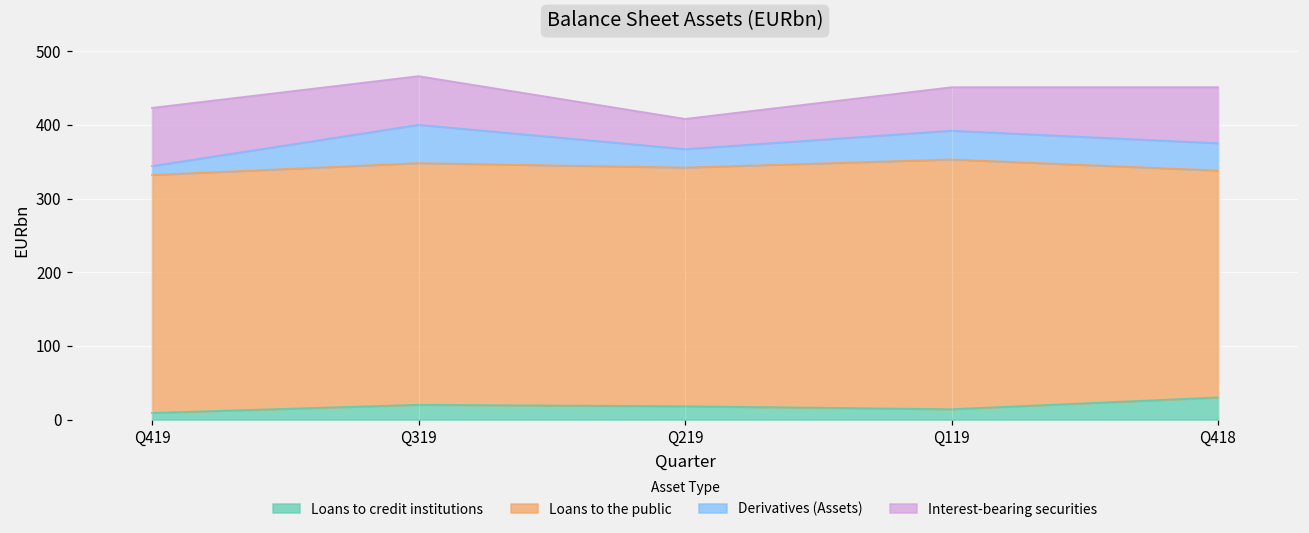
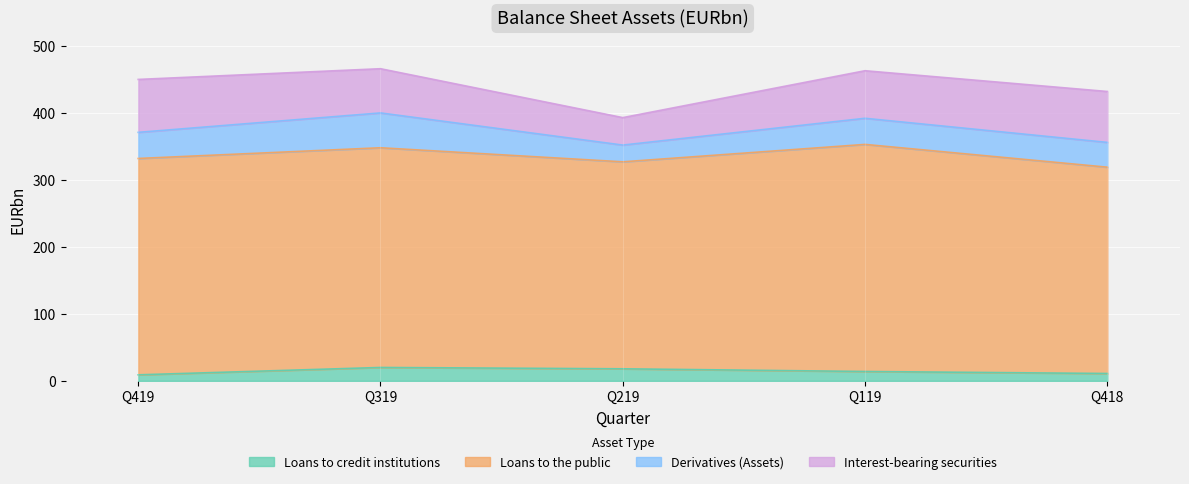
  {
    "Loans to credit institutions": {
      "Q419": 10,
      "Q319": 20,
      "Q219": 20,
      "Q119": 10,
-     "Q418": 30
+     "Q418": 10
    },
    "Loans to the public": {
      "Q419": 320,
      "Q319": 330,
-     "Q219": 320,
+     "Q219": 310,
      "Q119": 340,
      "Q418": 310
    },
    "Derivatives (Assets)": {
-     "Q419": 10,
+     "Q419": 40,
      "Q319": 50,
      "Q219": 30,
      "Q119": 40,
      "Q418": 40
    },
    "Interest-bearing securities": {
      "Q419": 80,
      "Q319": 70,
      "Q219": 40,
-     "Q119": 60,
+     "Q119": 70,
      "Q418": 80
    }
  }
